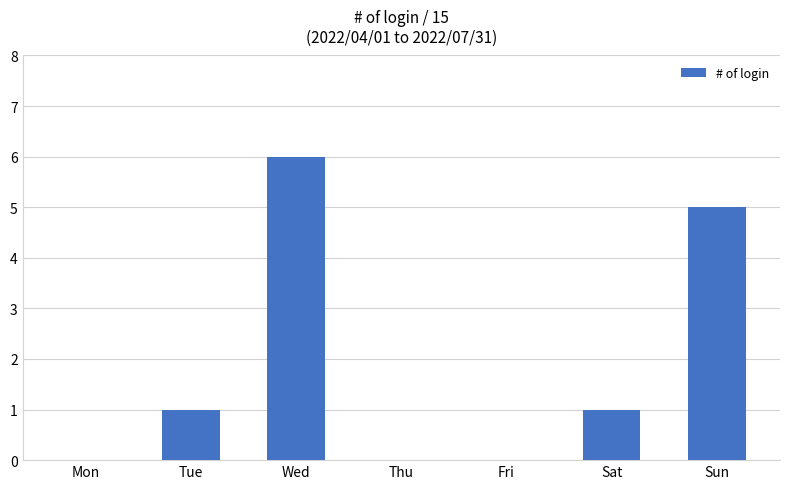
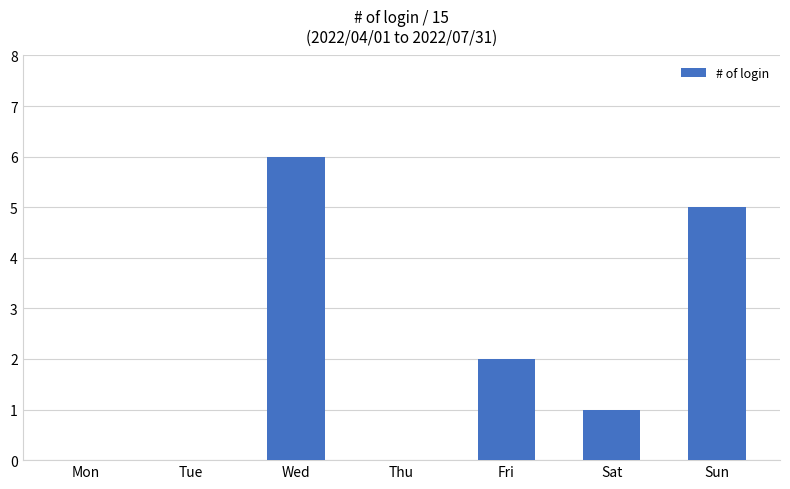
  {
    "Mon": 0,
-   "Tue": 1,
+   "Tue": 0,
    "Wed": 6,
    "Thu": 0,
-   "Fri": 0,
+   "Fri": 2,
    "Sat": 1,
    "Sun": 5
  }
